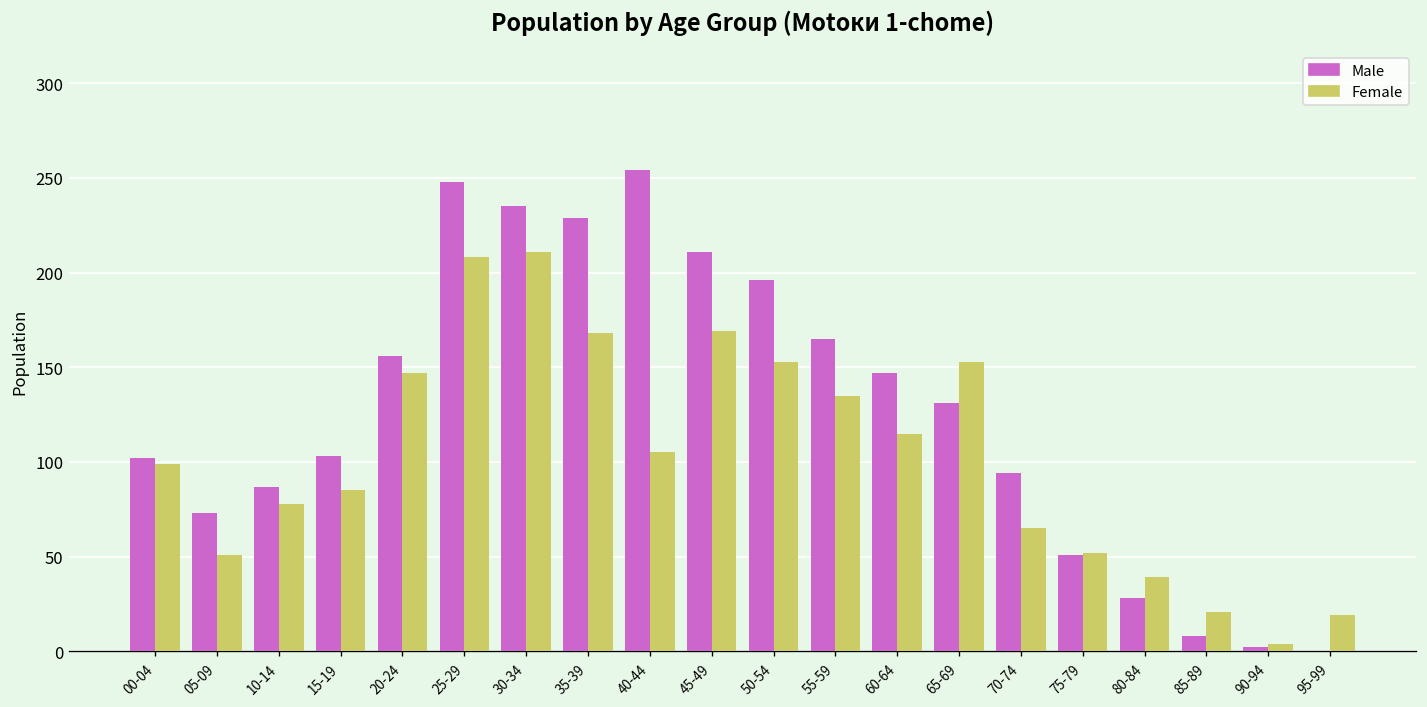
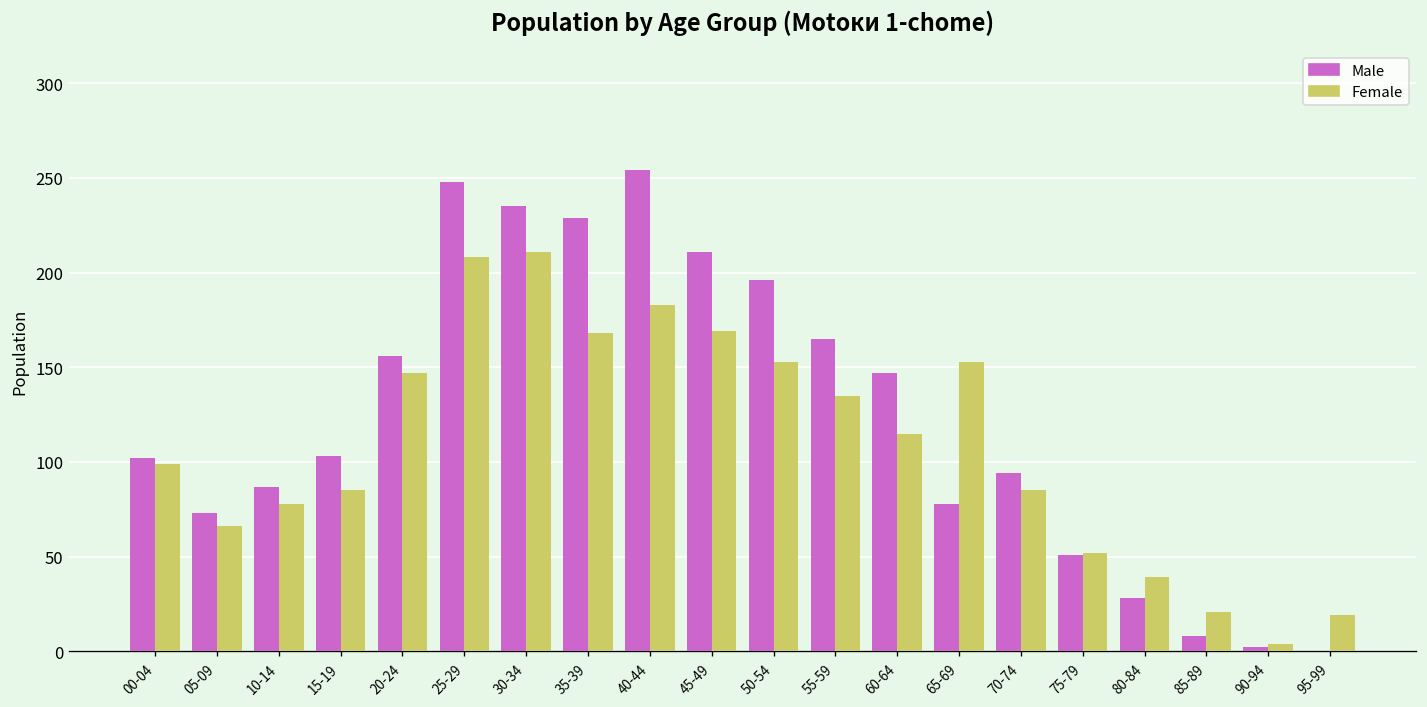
  {
    "Male": {
      "00-04": 102,
      "05-09": 73,
      "10-14": 87,
      "15-19": 103,
      "20-24": 156,
      "25-29": 248,
      "30-34": 235,
      "35-39": 229,
      "40-44": 254,
      "45-49": 211,
      "50-54": 196,
      "55-59": 165,
      "60-64": 147,
-     "65-69": 131,
+     "65-69": 78,
      "70-74": 94,
      "75-79": 51,
      "80-84": 28,
      "85-89": 8,
      "90-94": 2,
      "95-99": 0
    },
    "Female": {
      "00-04": 99,
-     "05-09": 51,
+     "05-09": 66,
      "10-14": 78,
      "15-19": 85,
      "20-24": 147,
      "25-29": 208,
      "30-34": 211,
      "35-39": 168,
-     "40-44": 105,
+     "40-44": 183,
      "45-49": 169,
      "50-54": 153,
      "55-59": 135,
      "60-64": 115,
      "65-69": 153,
-     "70-74": 65,
+     "70-74": 85,
      "75-79": 52,
      "80-84": 39,
      "85-89": 21,
      "90-94": 4,
      "95-99": 19
    }
  }
